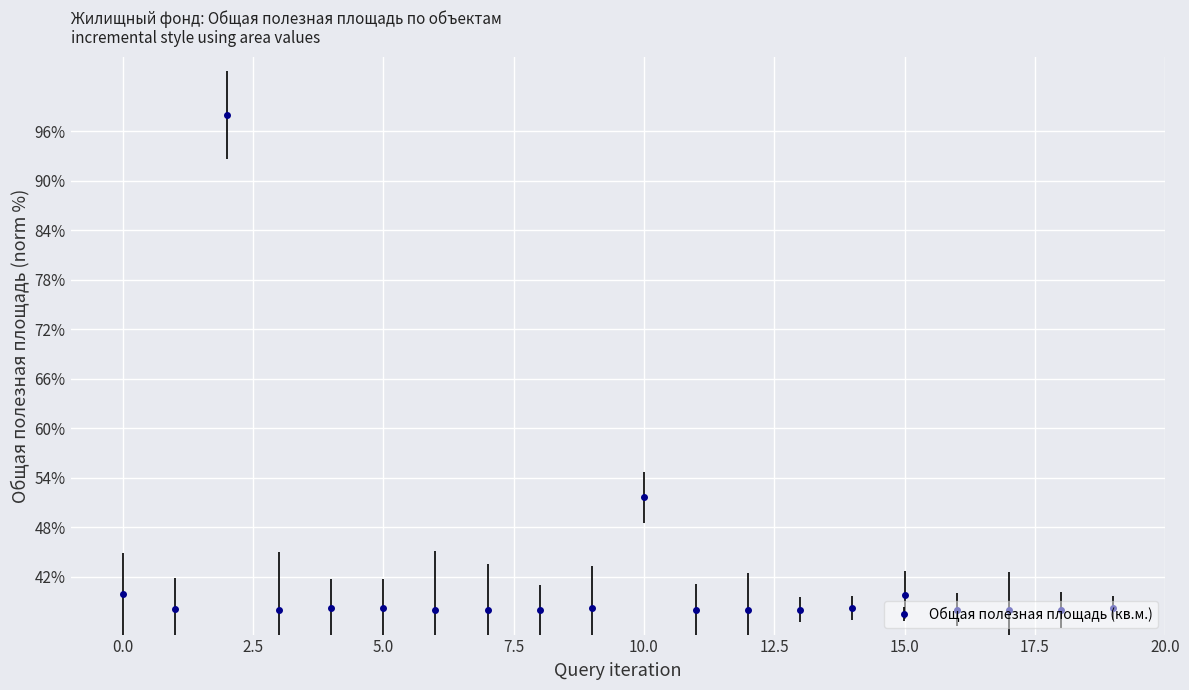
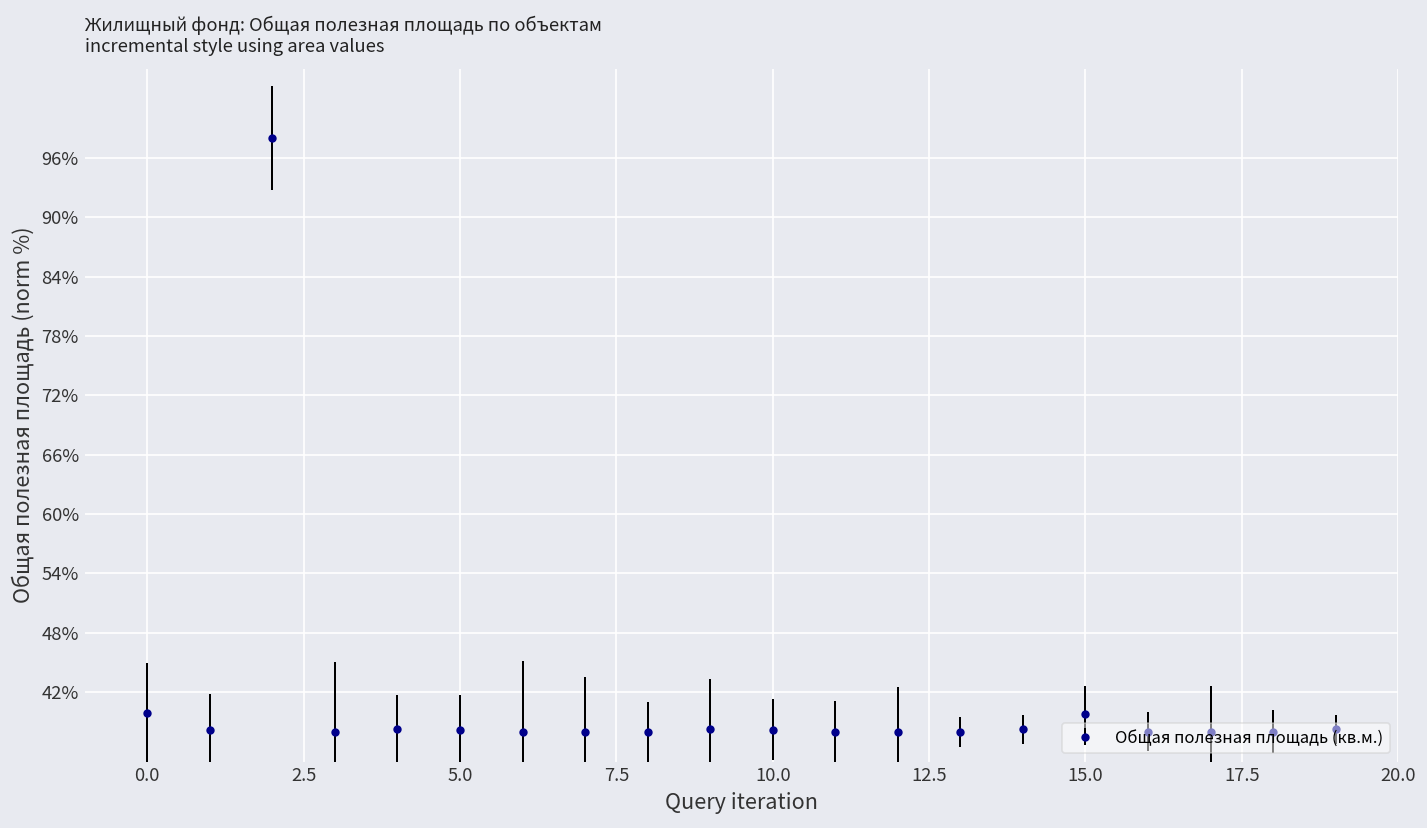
  {
    "0.0": "40%",
    "5.0": "38%",
-   "10.0": "52%",
+   "10.0": "38%",
    "15.0": "40%"
  }
